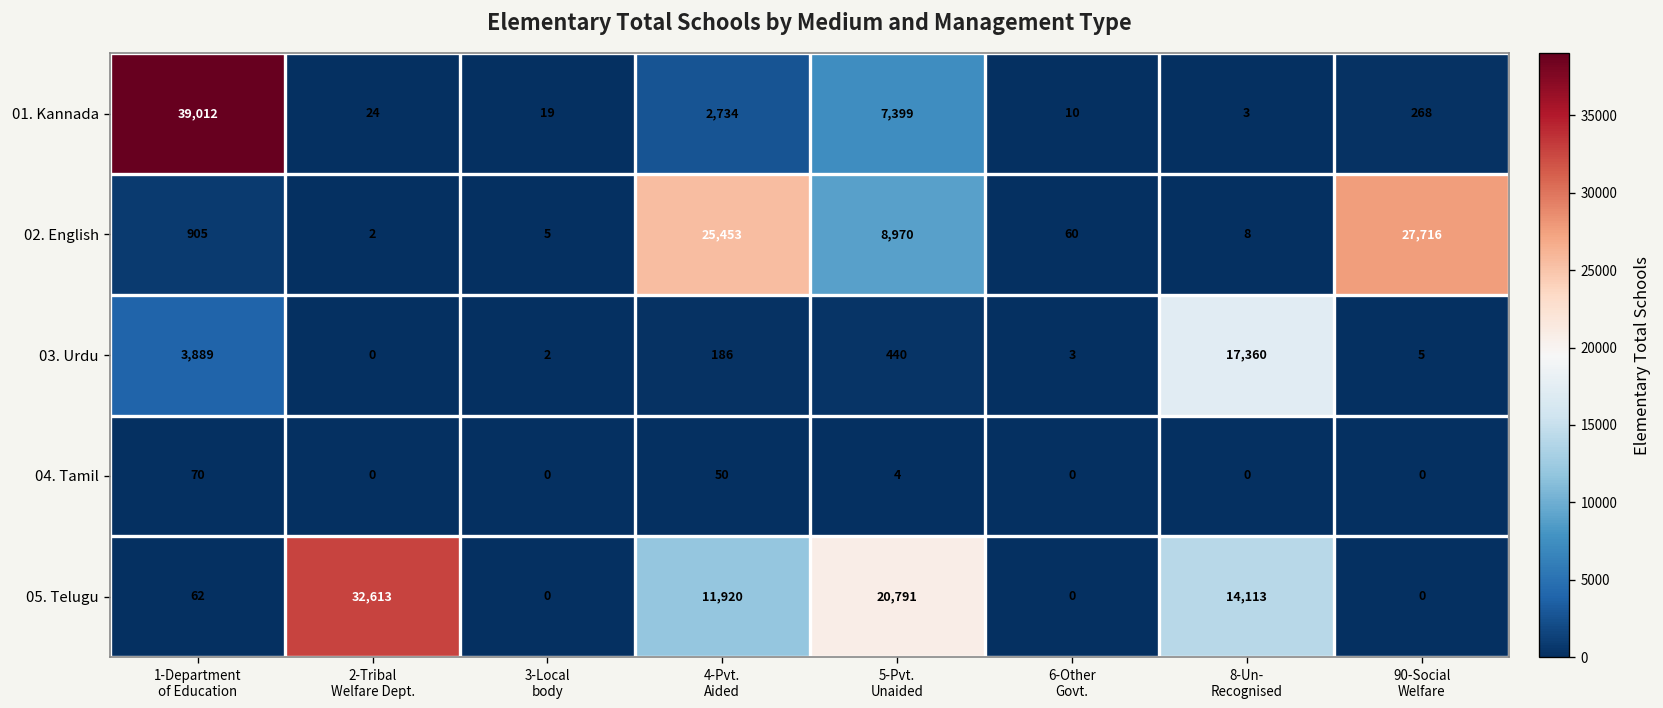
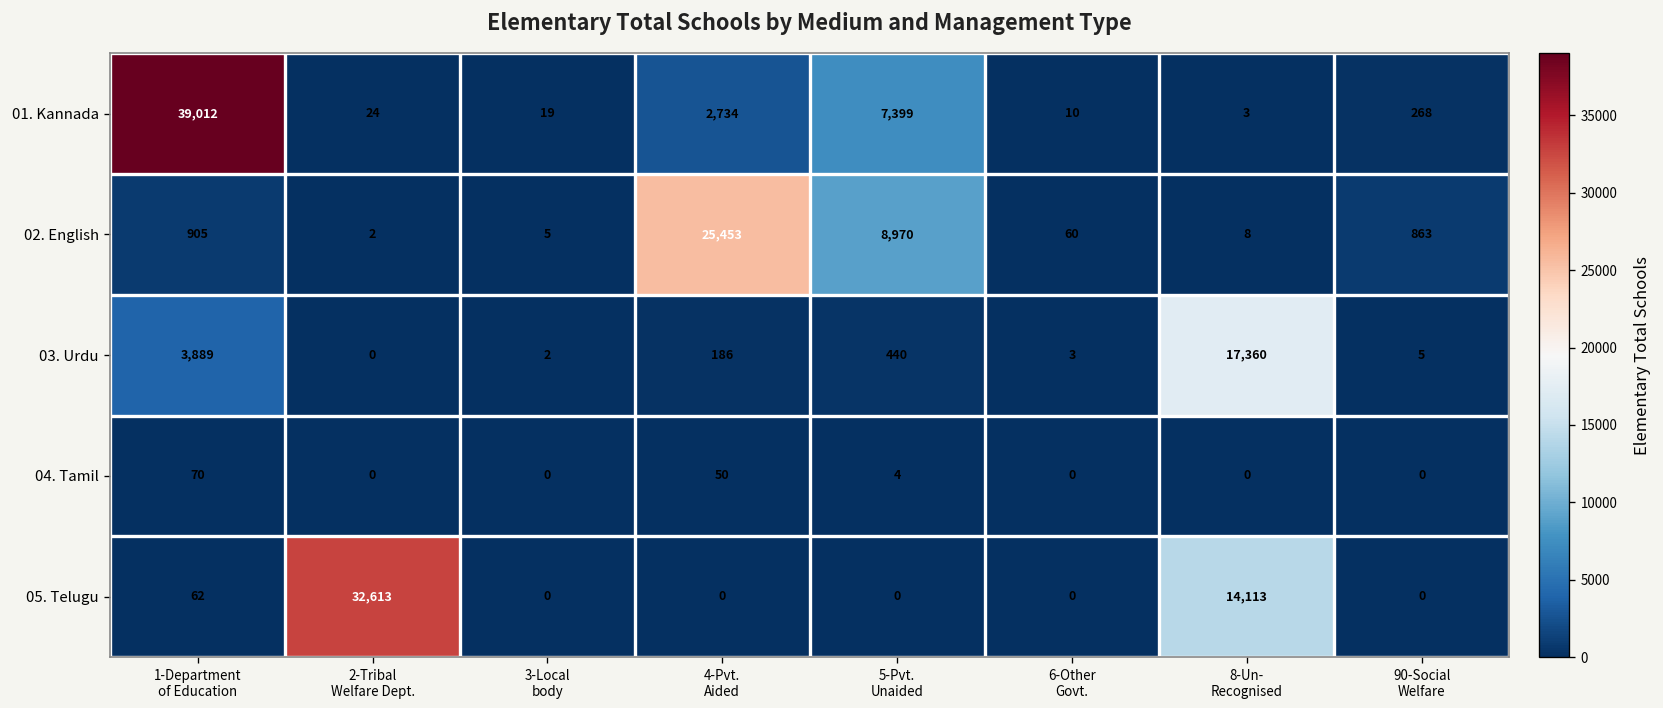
  {
    "01. Kannada": {
      "1-Department of Education": "39,012",
      "2-Tribal Welfare Dept.": "24",
      "3-Local body": "19",
      "4-Pvt. Aided": "2,734",
      "5-Pvt. Unaided": "7,399",
      "6-Other Govt.": "10",
      "8-Un- Recognised": "3",
      "90-Social Welfare": "268"
    },
    "02. English": {
      "1-Department of Education": "905",
      "2-Tribal Welfare Dept.": "2",
      "3-Local body": "5",
      "4-Pvt. Aided": "25,453",
      "5-Pvt. Unaided": "8,970",
      "6-Other Govt.": "60",
      "8-Un- Recognised": "8",
-     "90-Social Welfare": "27,716"
+     "90-Social Welfare": "863"
    },
    "03. Urdu": {
      "1-Department of Education": "3,889",
      "2-Tribal Welfare Dept.": "0",
      "3-Local body": "2",
      "4-Pvt. Aided": "186",
      "5-Pvt. Unaided": "440",
      "6-Other Govt.": "3",
      "8-Un- Recognised": "17,360",
      "90-Social Welfare": "5"
    },
    "04. Tamil": {
      "1-Department of Education": "70",
      "2-Tribal Welfare Dept.": "0",
      "3-Local body": "0",
      "4-Pvt. Aided": "50",
      "5-Pvt. Unaided": "4",
      "6-Other Govt.": "0",
      "8-Un- Recognised": "0",
      "90-Social Welfare": "0"
    },
    "05. Telugu": {
      "1-Department of Education": "62",
      "2-Tribal Welfare Dept.": "32,613",
      "3-Local body": "0",
-     "4-Pvt. Aided": "11,920",
-     "5-Pvt. Unaided": "20,791",
+     "4-Pvt. Aided": "0",
+     "5-Pvt. Unaided": "0",
      "6-Other Govt.": "0",
      "8-Un- Recognised": "14,113",
      "90-Social Welfare": "0"
    }
  }
